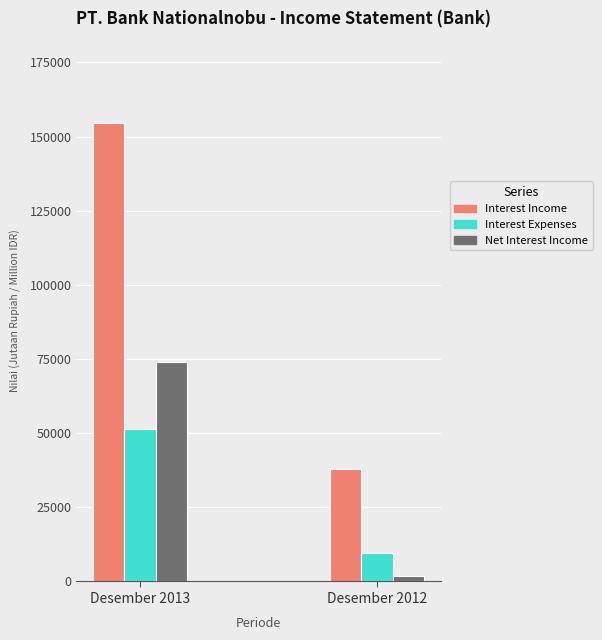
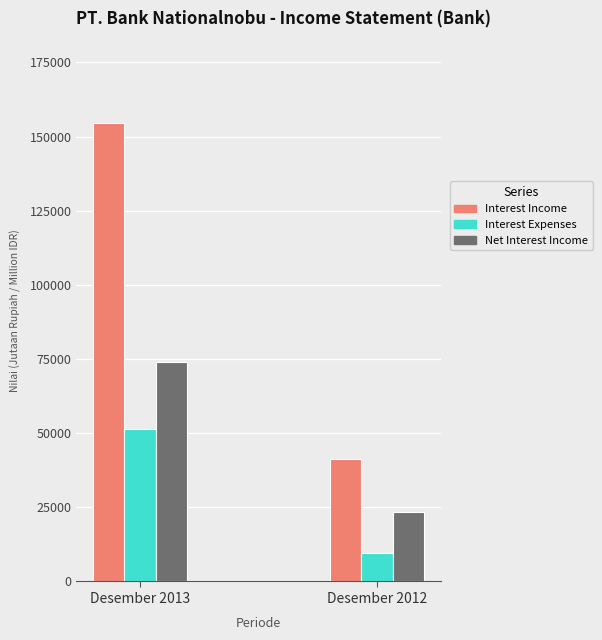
  {
    "Interest Income": {
      "Desember 2013": 154000,
-     "Desember 2012": 38000
+     "Desember 2012": 41000
    },
    "Interest Expenses": {
      "Desember 2013": 52000,
      "Desember 2012": 10000
    },
    "Net Interest Income": {
      "Desember 2013": 74000,
-     "Desember 2012": 2000
+     "Desember 2012": 24000
    }
  }
